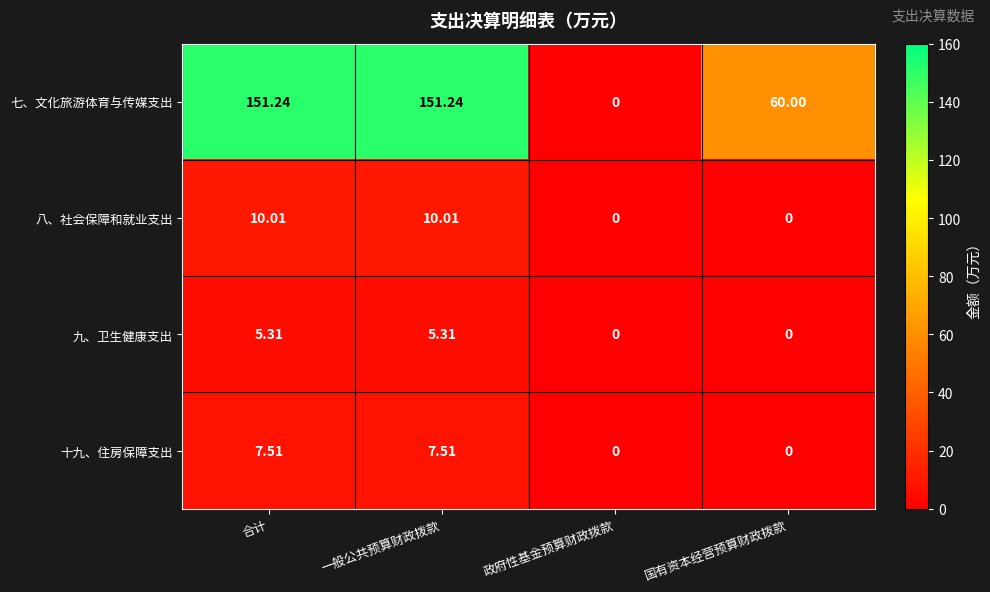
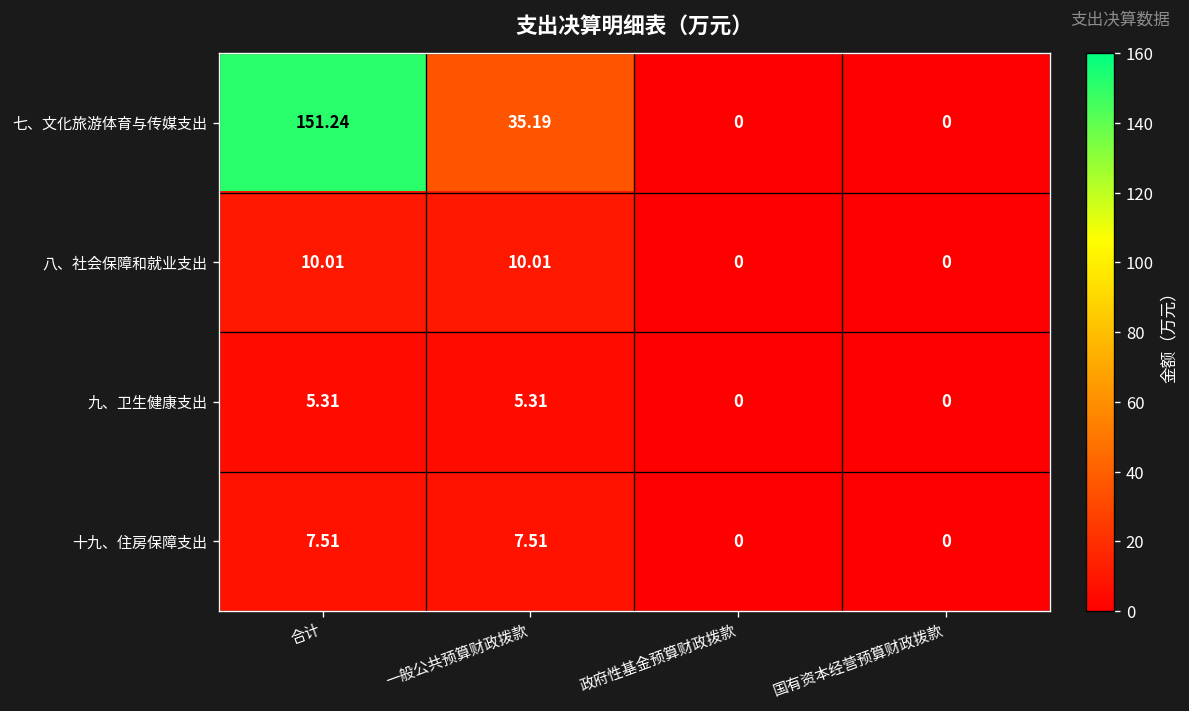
  {
    "七、文化旅游体育与传媒支出": {
      "合计": 151.24,
-     "一般公共预算财政拨款": 151.24,
+     "一般公共预算财政拨款": 35.19,
      "政府性基金预算财政拨款": 0,
-     "国有资本经营预算财政拨款": 60.00
+     "国有资本经营预算财政拨款": 0
    },
    "八、社会保障和就业支出": {
      "合计": 10.01,
      "一般公共预算财政拨款": 10.01,
      "政府性基金预算财政拨款": 0,
      "国有资本经营预算财政拨款": 0
    },
    "九、卫生健康支出": {
      "合计": 5.31,
      "一般公共预算财政拨款": 5.31,
      "政府性基金预算财政拨款": 0,
      "国有资本经营预算财政拨款": 0
    },
    "十九、住房保障支出": {
      "合计": 7.51,
      "一般公共预算财政拨款": 7.51,
      "政府性基金预算财政拨款": 0,
      "国有资本经营预算财政拨款": 0
    }
  }
